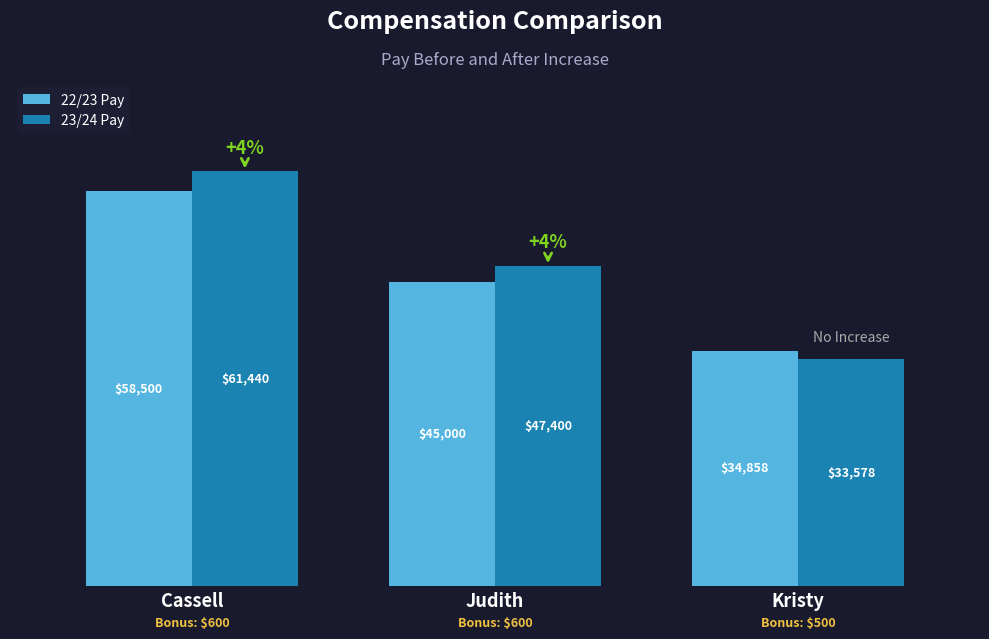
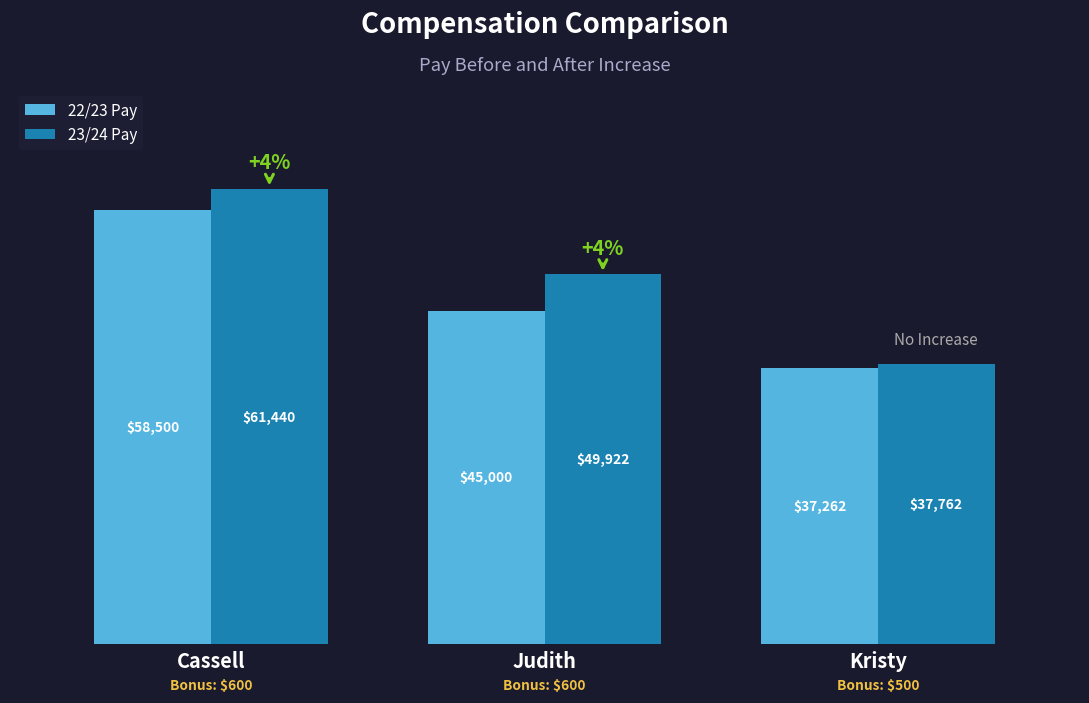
  {
    "22/23 Pay": {
      "Cassell": "$58,500",
      "Judith": "$45,000",
-     "Kristy": "$34,858"
+     "Kristy": "$37,262"
    },
    "23/24 Pay": {
      "Cassell": "$61,440",
-     "Judith": "$47,400",
-     "Kristy": "$33,578"
+     "Judith": "$49,922",
+     "Kristy": "$37,762"
    }
  }
